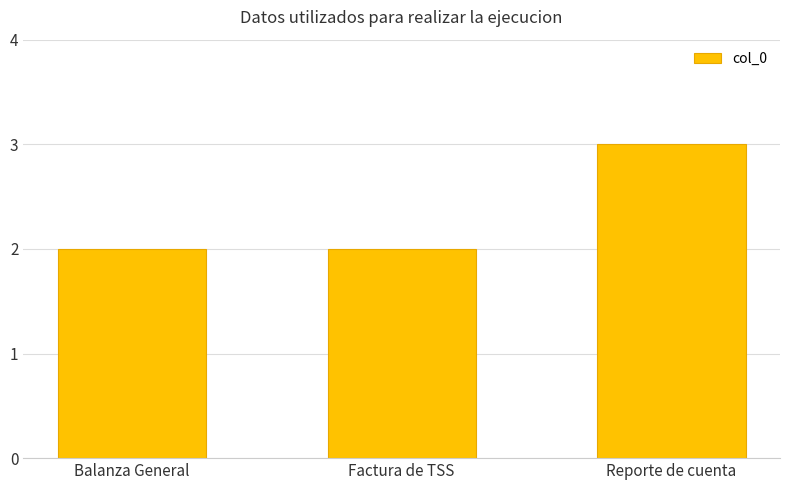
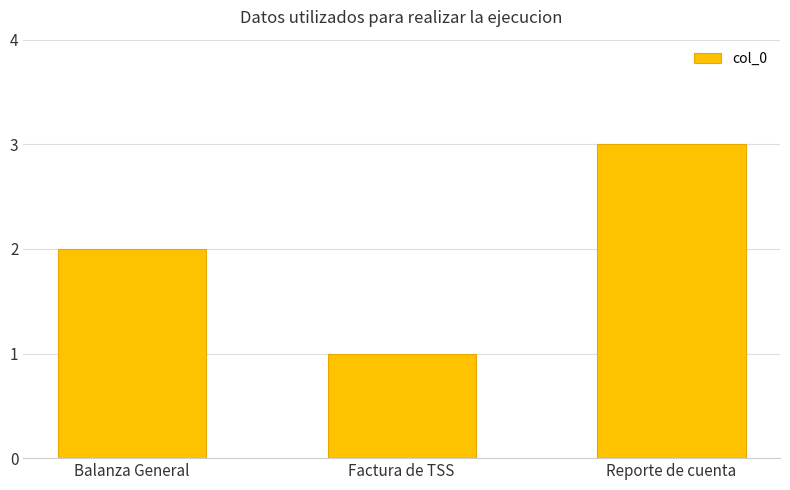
  {
    "Balanza General": 2,
-   "Factura de TSS": 2,
+   "Factura de TSS": 1,
    "Reporte de cuenta": 3
  }
